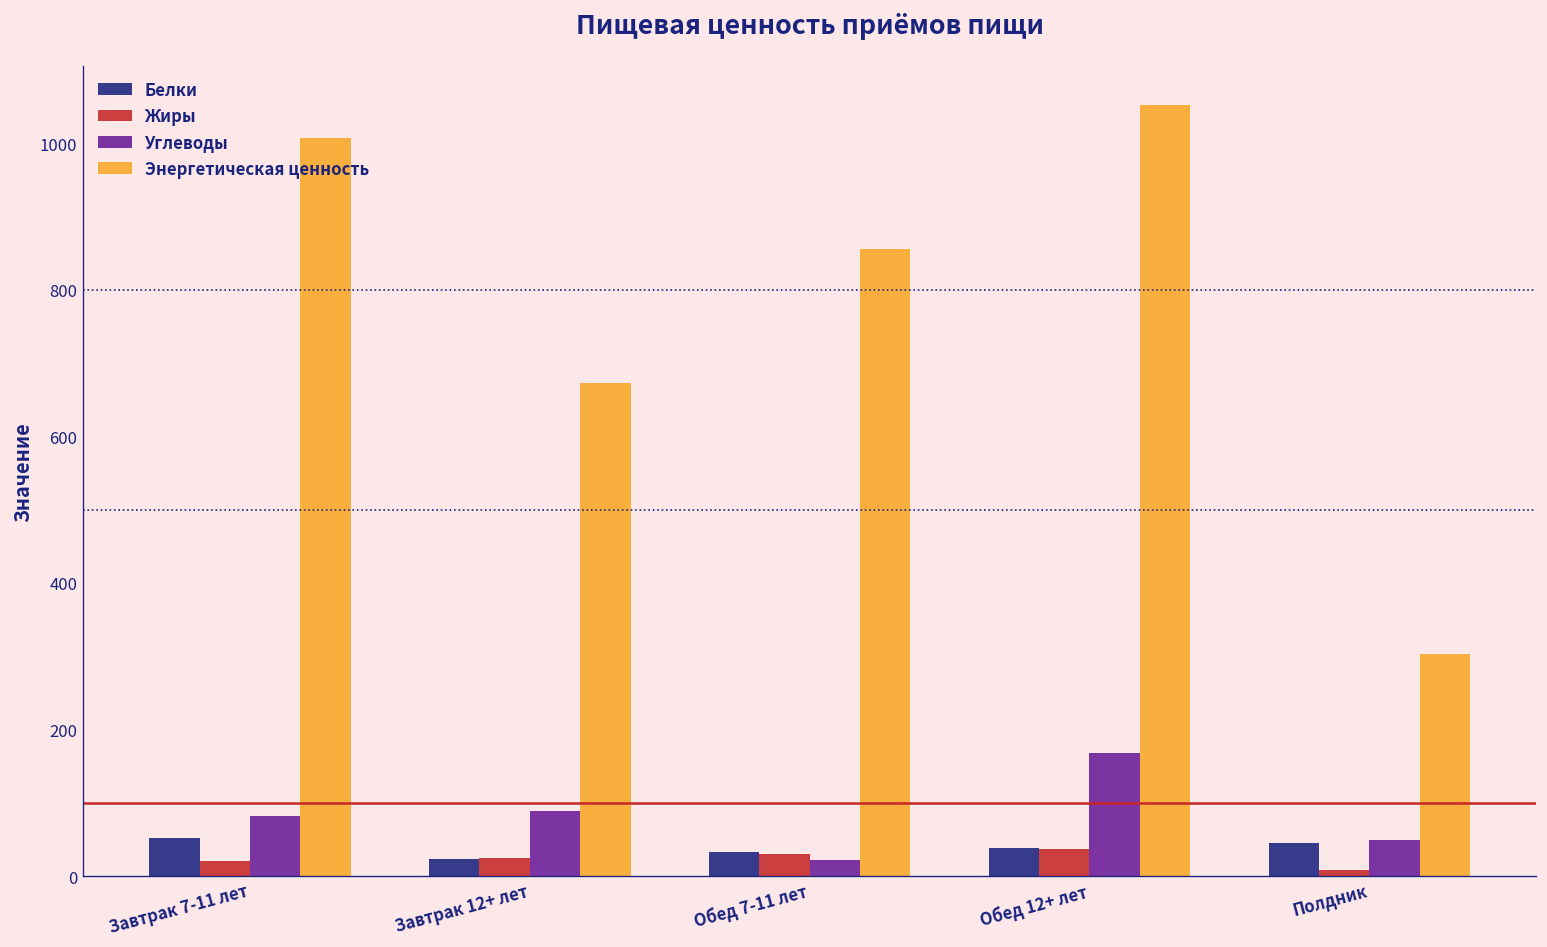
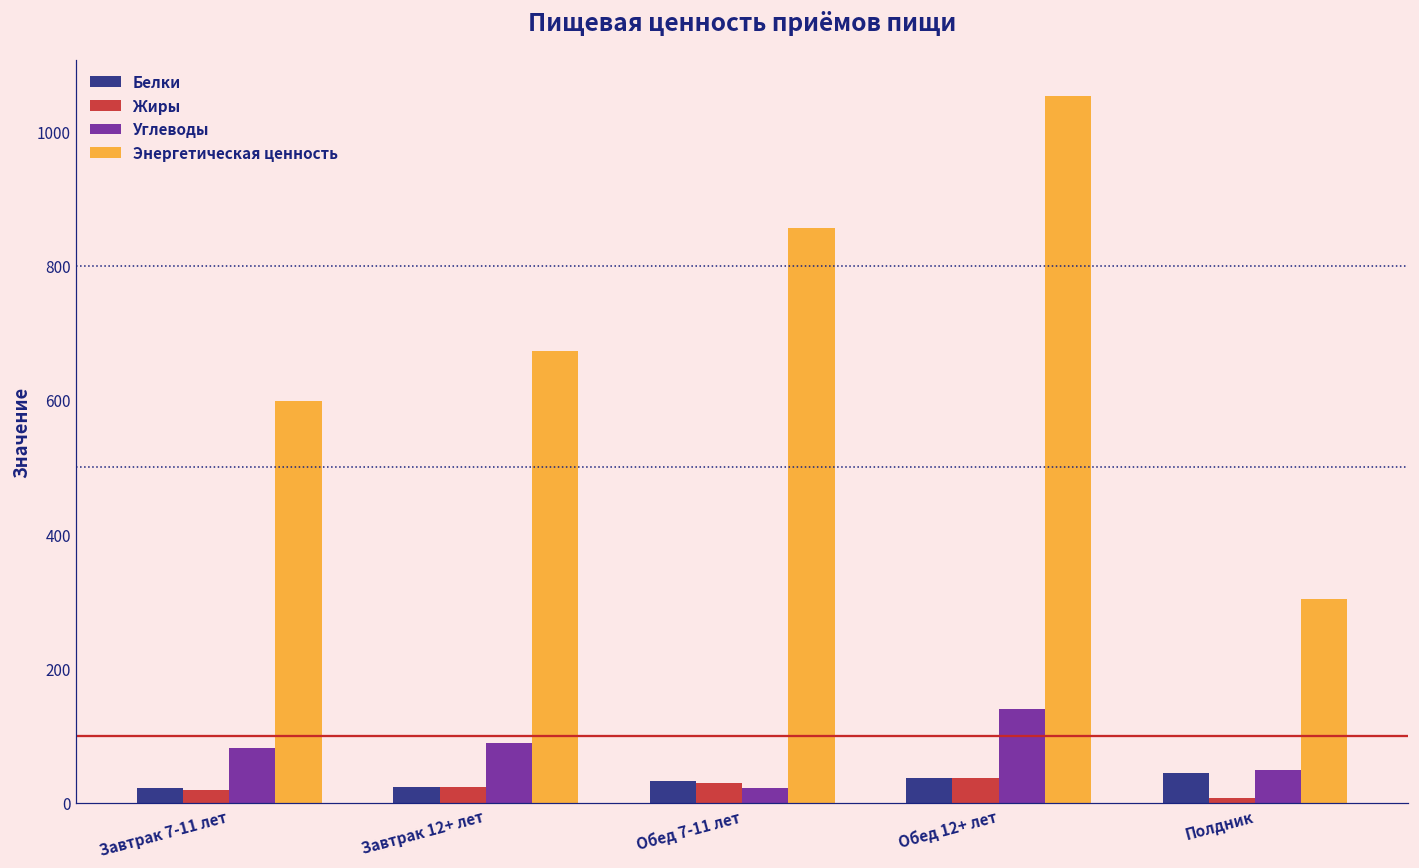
  {
    "Белки": {
-     "Завтрак 7-11 лет": 50,
+     "Завтрак 7-11 лет": 20,
      "Завтрак 12+ лет": 20,
      "Обед 7-11 лет": 30,
      "Обед 12+ лет": 40,
      "Полдник": 40
    },
    "Жиры": {
      "Завтрак 7-11 лет": 20,
      "Завтрак 12+ лет": 20,
      "Обед 7-11 лет": 30,
      "Обед 12+ лет": 40,
      "Полдник": 10
    },
    "Углеводы": {
      "Завтрак 7-11 лет": 80,
      "Завтрак 12+ лет": 90,
      "Обед 7-11 лет": 20,
-     "Обед 12+ лет": 170,
+     "Обед 12+ лет": 140,
      "Полдник": 50
    },
    "Энергетическая ценность": {
-     "Завтрак 7-11 лет": 1010,
+     "Завтрак 7-11 лет": 600,
      "Завтрак 12+ лет": 670,
      "Обед 7-11 лет": 860,
      "Обед 12+ лет": 1050,
      "Полдник": 300
    }
  }
